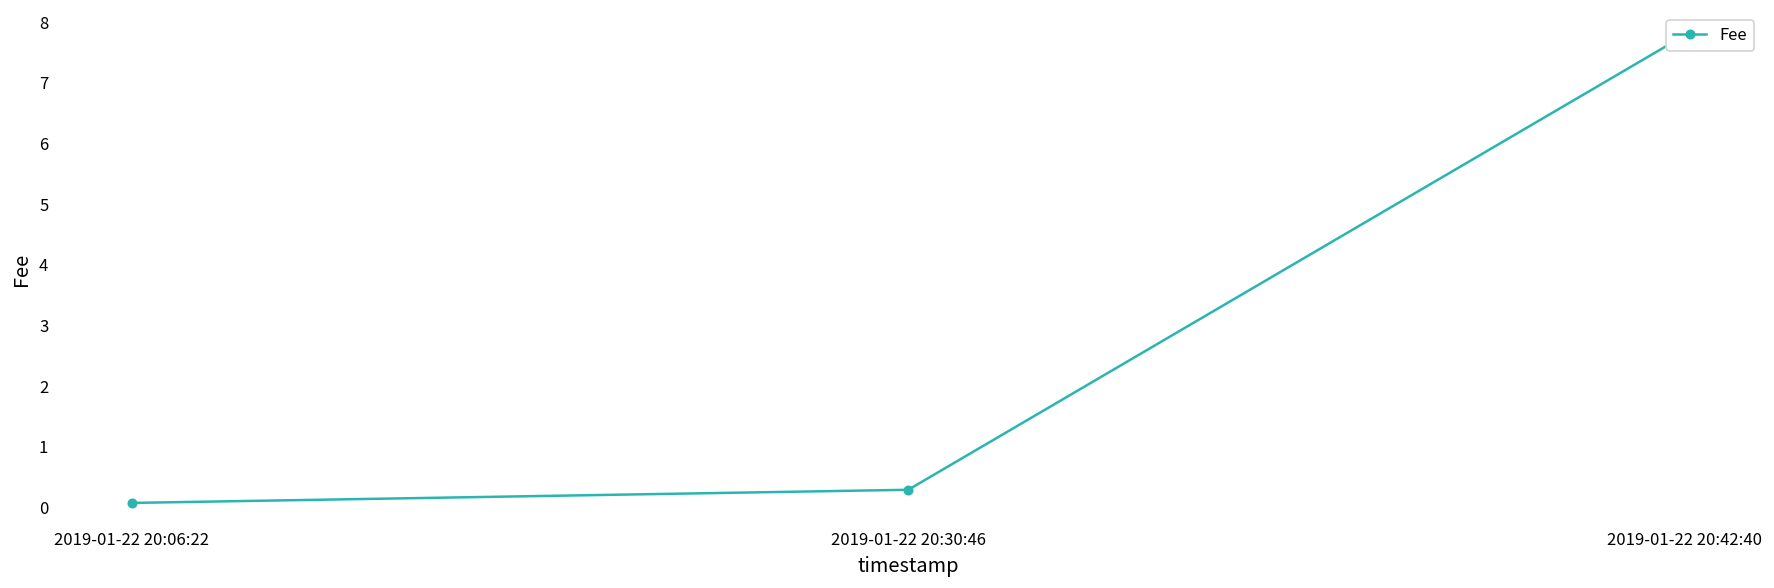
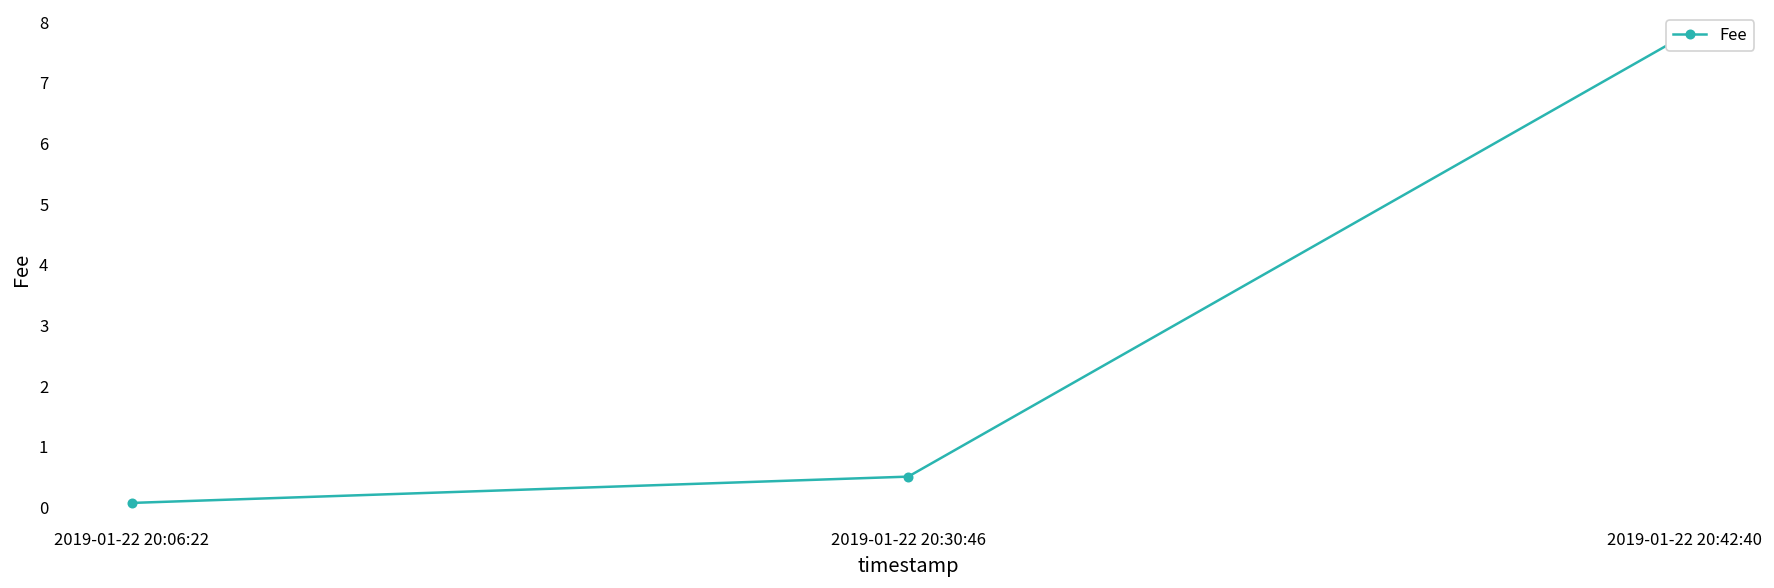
  {
    "2019-01-22 20:06:22": 0.1,
-   "2019-01-22 20:30:46": 0.3
+   "2019-01-22 20:30:46": 0.5
  }
